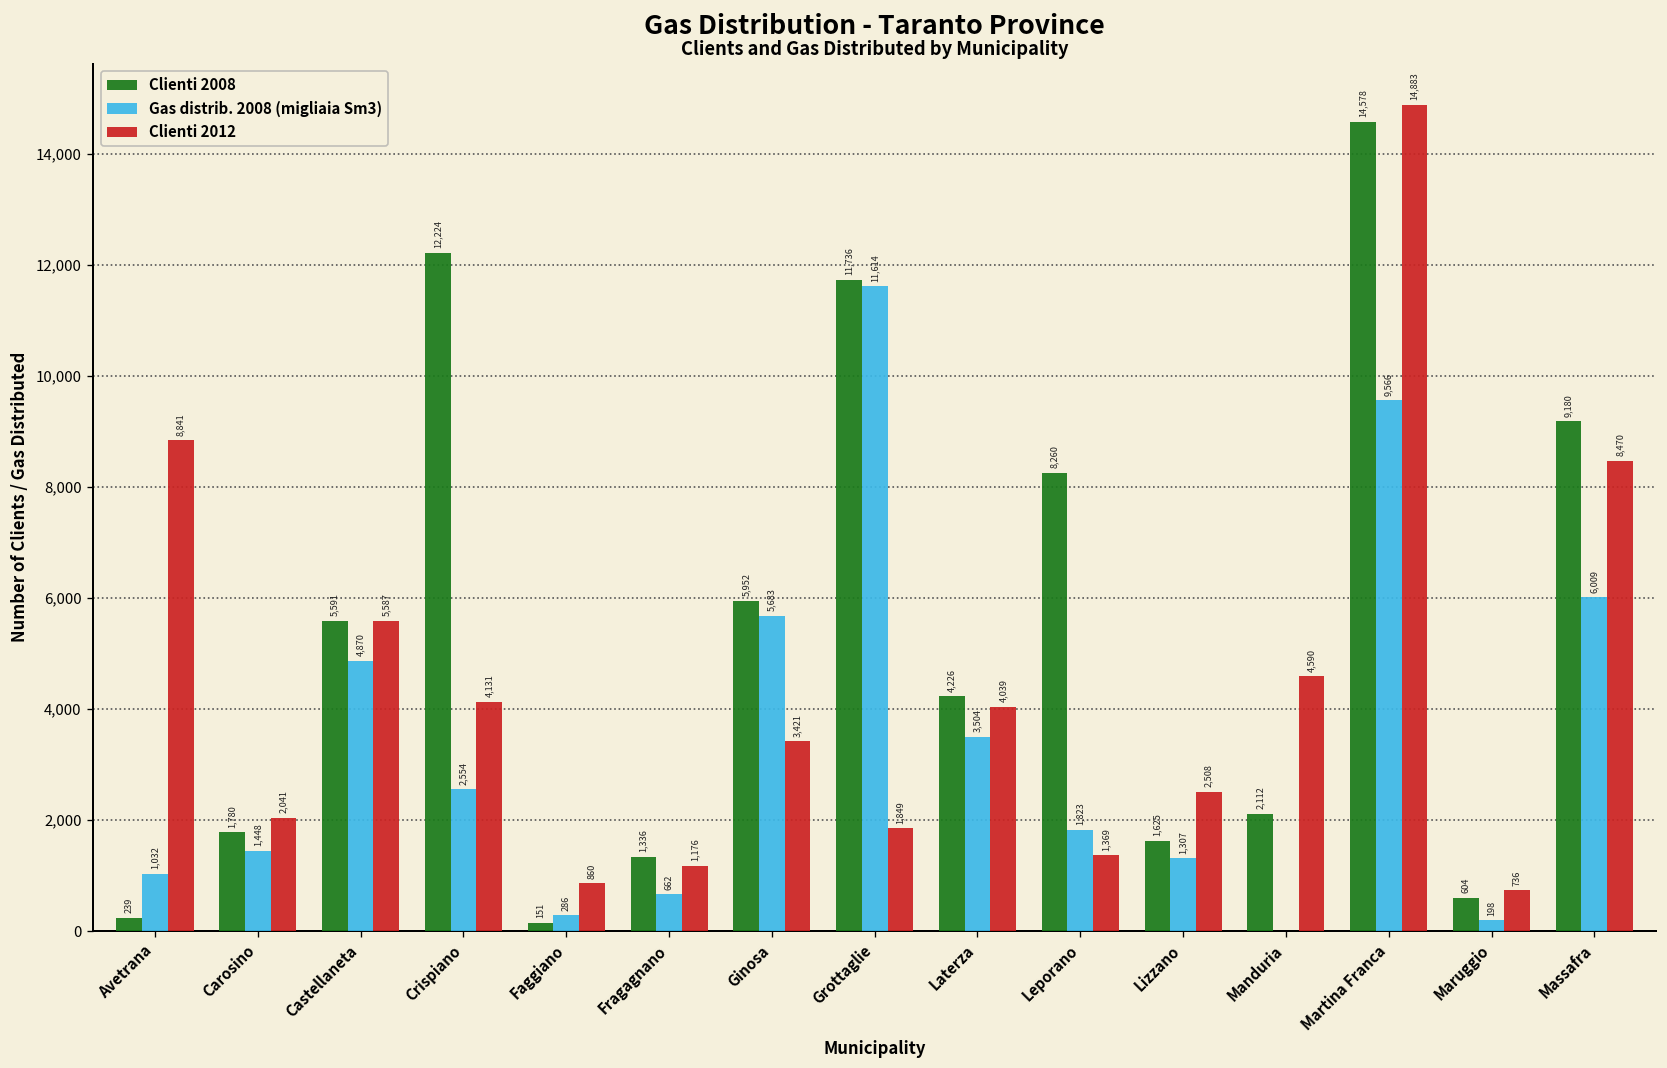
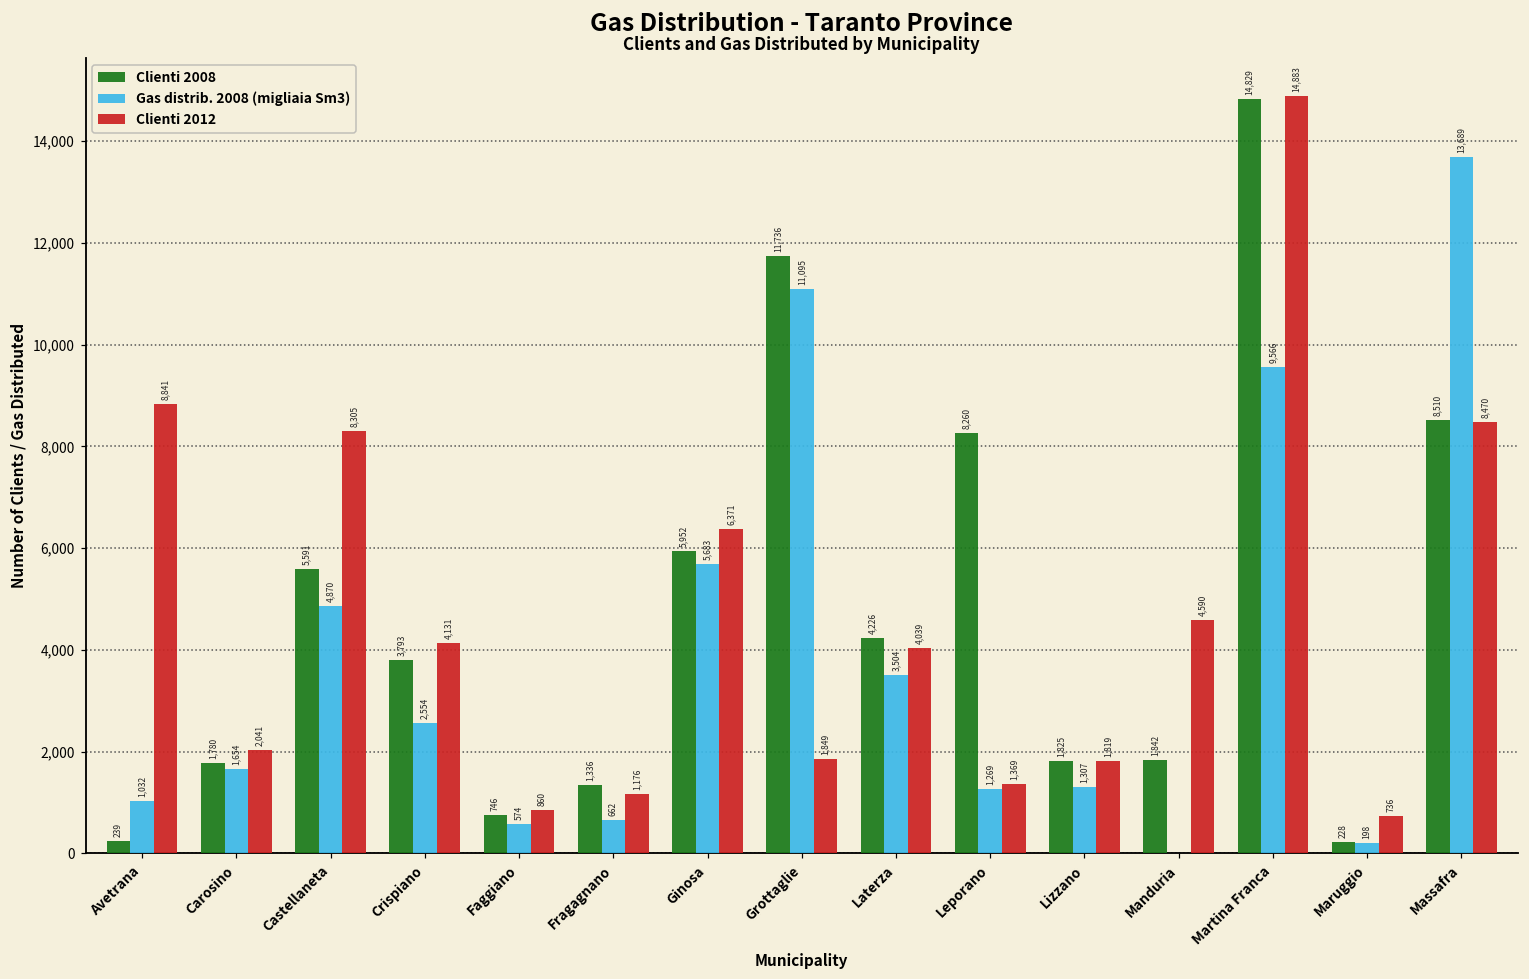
  {
    "Clienti 2008": {
      "Avetrana": "239",
      "Carosino": "1,780",
      "Castellaneta": "5,591",
-     "Crispiano": "12,224",
-     "Faggiano": "151",
+     "Crispiano": "3,793",
+     "Faggiano": "746",
      "Fragagnano": "1,336",
      "Ginosa": "5,952",
      "Grottaglie": "11,736",
      "Laterza": "4,226",
      "Leporano": "8,260",
-     "Lizzano": "1,625",
-     "Manduria": "2,112",
-     "Martina Franca": "14,578",
-     "Maruggio": "604",
-     "Massafra": "9,180"
+     "Lizzano": "1,825",
+     "Manduria": "1,842",
+     "Martina Franca": "14,829",
+     "Maruggio": "228",
+     "Massafra": "8,510"
    },
    "Gas distrib. 2008 (migliaia Sm3)": {
      "Avetrana": "1,032",
-     "Carosino": "1,448",
+     "Carosino": "1,654",
      "Castellaneta": "4,870",
      "Crispiano": "2,554",
-     "Faggiano": "286",
+     "Faggiano": "574",
      "Fragagnano": "662",
      "Ginosa": "5,683",
-     "Grottaglie": "11,614",
+     "Grottaglie": "11,095",
      "Laterza": "3,504",
-     "Leporano": "1,823",
+     "Leporano": "1,269",
      "Lizzano": "1,307",
      "Martina Franca": "9,566",
      "Maruggio": "198",
-     "Massafra": "6,009"
+     "Massafra": "13,689"
    },
    "Clienti 2012": {
      "Avetrana": "8,841",
      "Carosino": "2,041",
-     "Castellaneta": "5,587",
+     "Castellaneta": "8,305",
      "Crispiano": "4,131",
      "Faggiano": "860",
      "Fragagnano": "1,176",
-     "Ginosa": "3,421",
+     "Ginosa": "6,371",
      "Grottaglie": "1,849",
      "Laterza": "4,039",
      "Leporano": "1,369",
-     "Lizzano": "2,508",
+     "Lizzano": "1,819",
      "Manduria": "4,590",
      "Martina Franca": "14,883",
      "Maruggio": "736",
      "Massafra": "8,470"
    }
  }
